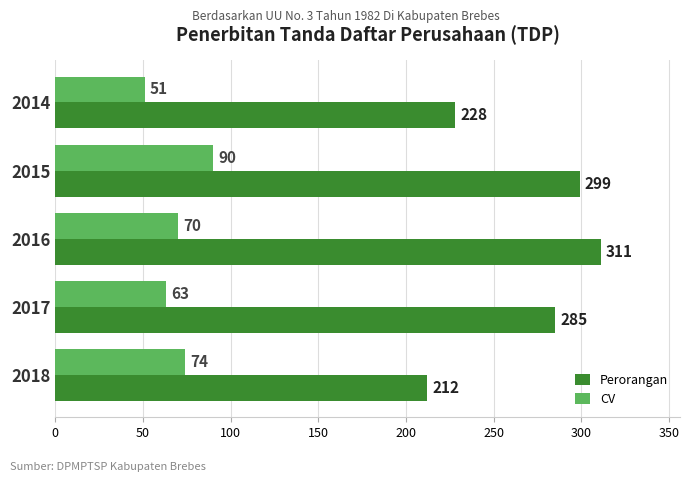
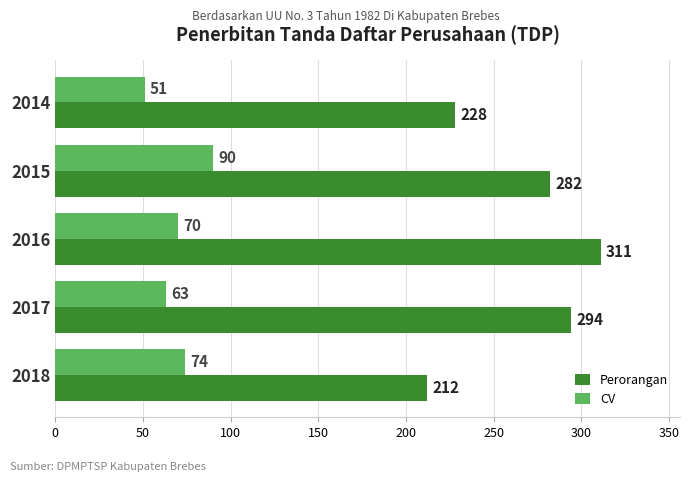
  {
    "Perorangan": {
      "2014": 228,
-     "2015": 299,
+     "2015": 282,
      "2016": 311,
-     "2017": 285,
+     "2017": 294,
      "2018": 212
    },
    "CV": {
      "2014": 51,
      "2015": 90,
      "2016": 70,
      "2017": 63,
      "2018": 74
    }
  }
